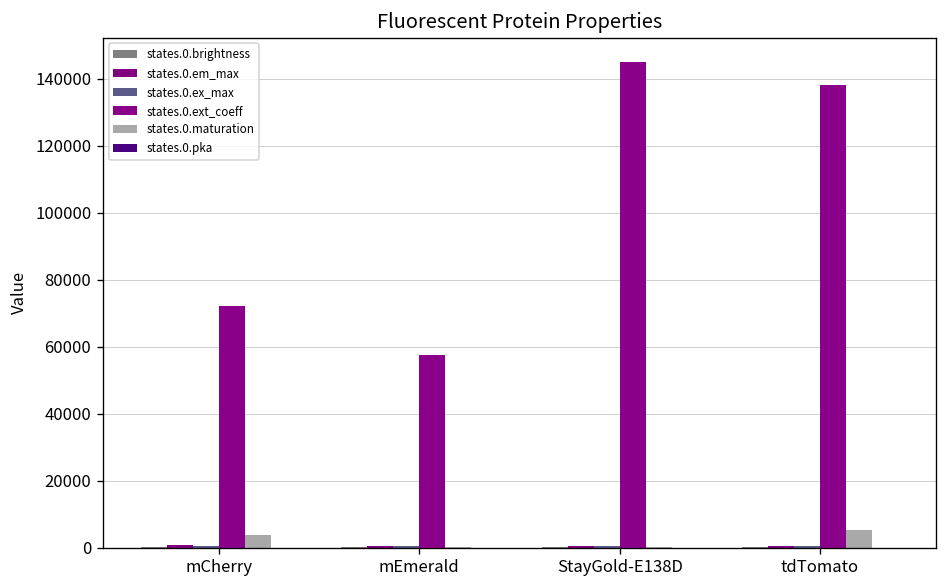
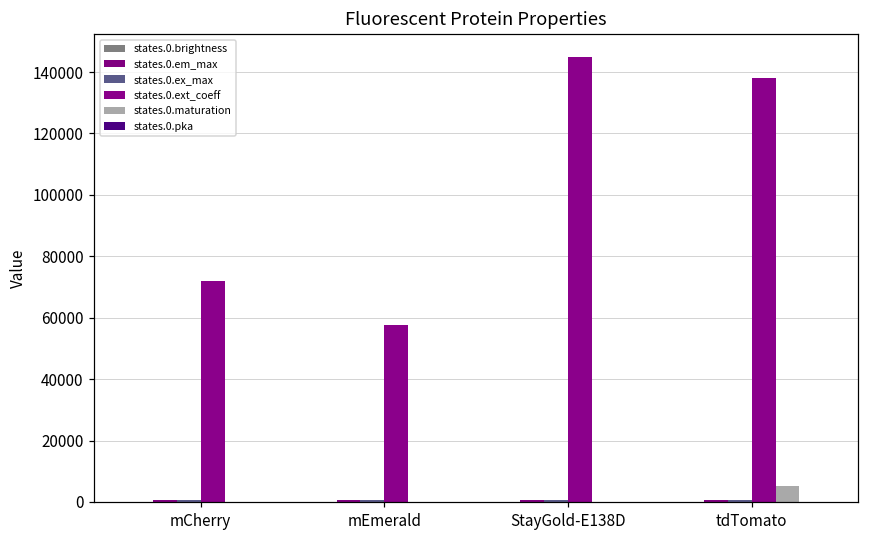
  {
    "states.0.maturation": {
-     "mCherry": 4000,
+     "mCherry": 0,
      "tdTomato": 5000
    }
  }
